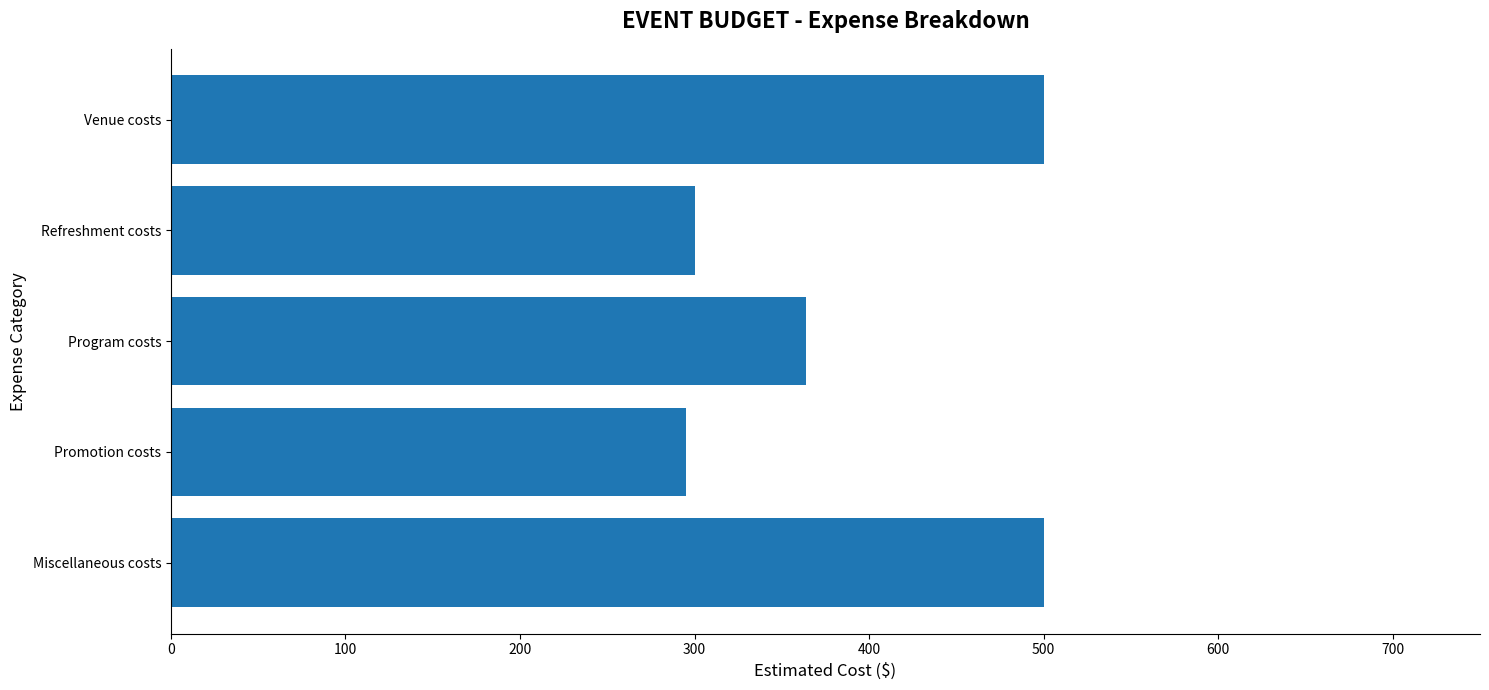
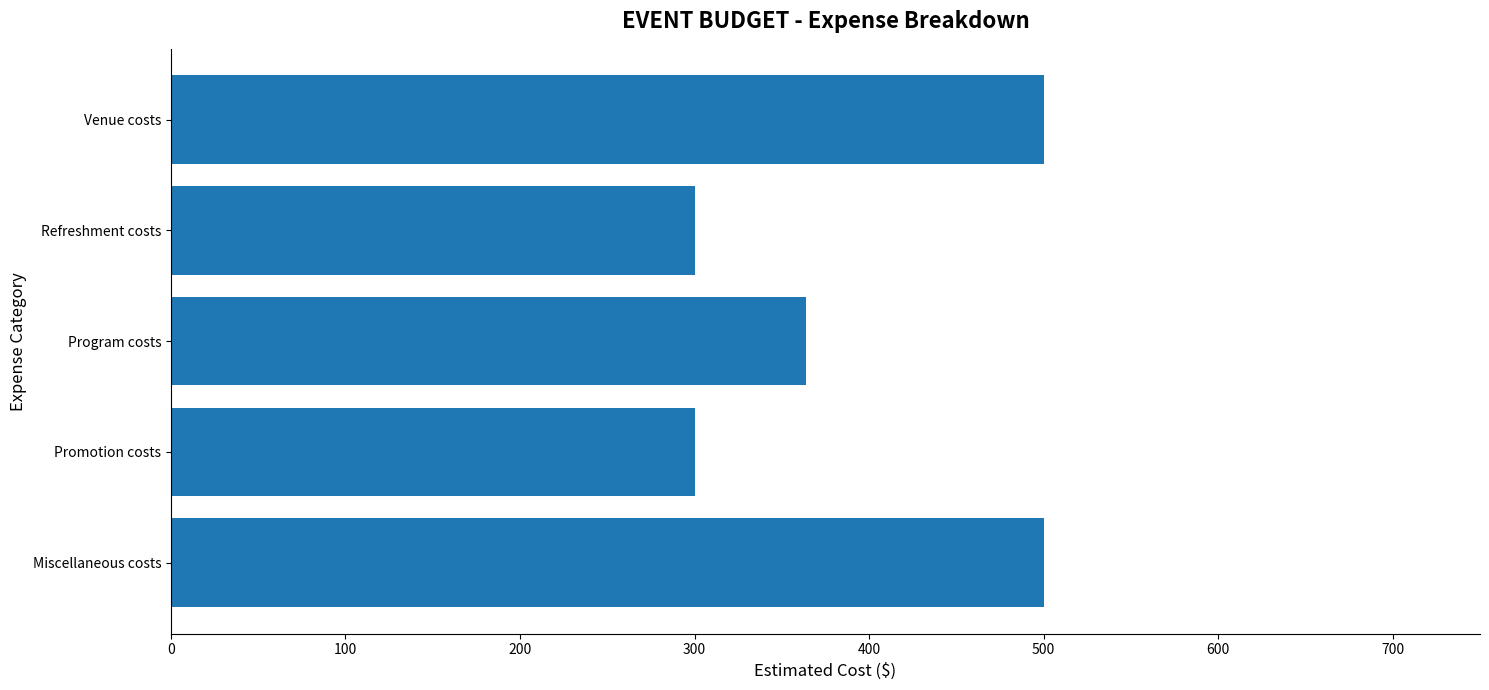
  {
    "Venue costs": 500,
    "Refreshment costs": 300,
    "Program costs": 364,
-   "Promotion costs": 295,
+   "Promotion costs": 300,
    "Miscellaneous costs": 500
  }
